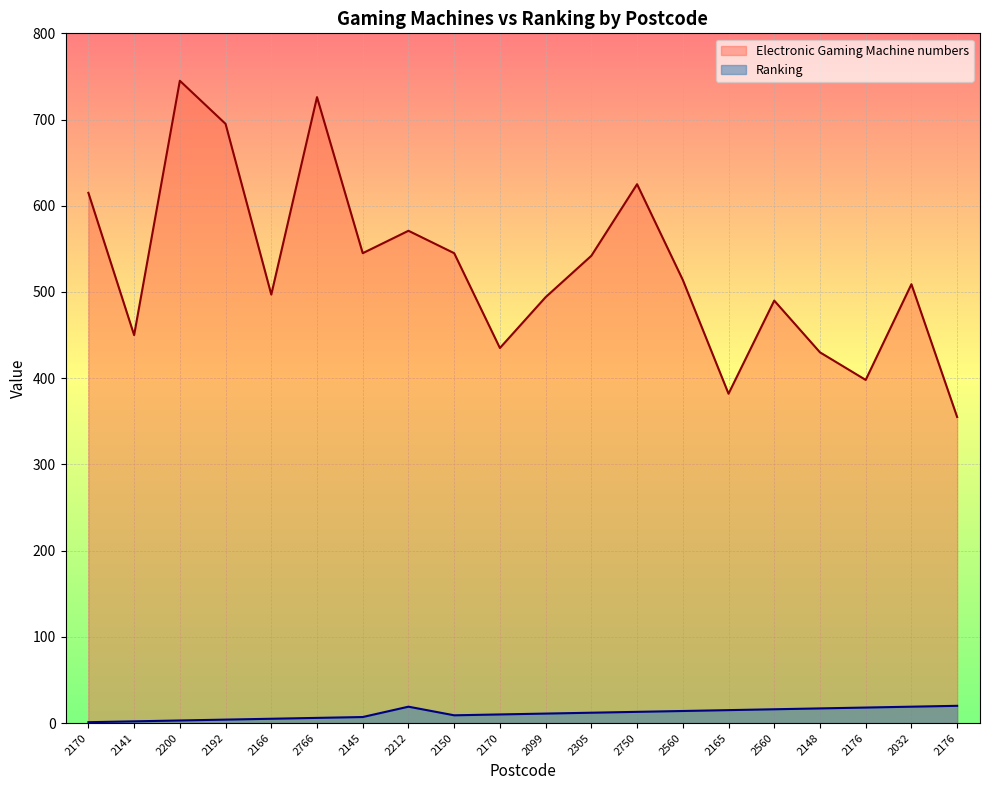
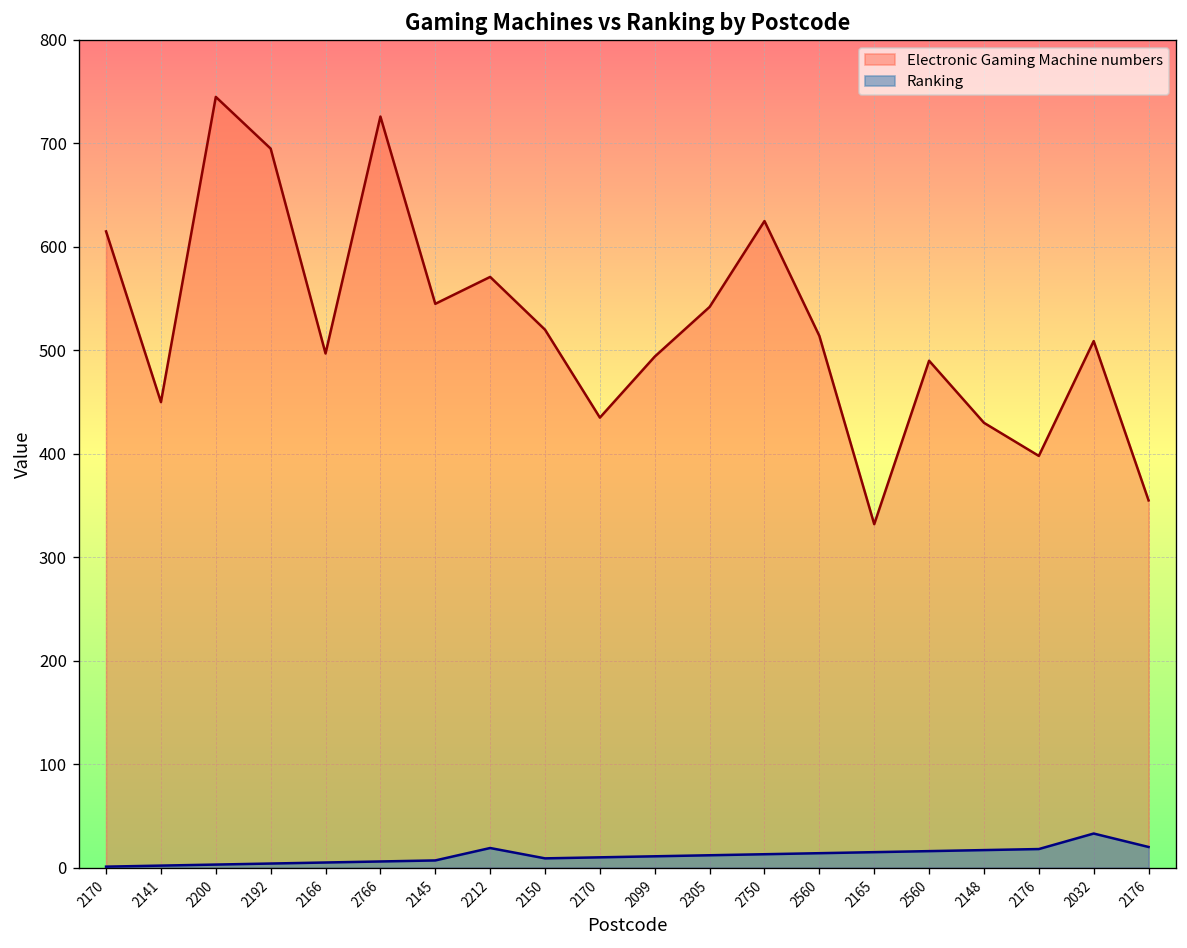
  {
    "Electronic Gaming Machine numbers": {
      "2141": 450,
      "2200": 750,
      "2192": 700,
      "2166": 500,
      "2766": 730,
      "2145": 550,
      "2212": 570,
-     "2150": 550,
+     "2150": 520,
      "2099": 490,
      "2305": 540,
      "2750": 630,
-     "2165": 380,
+     "2165": 330,
      "2148": 430,
      "2032": 510
    },
    "Ranking": {
      "2141": 0,
      "2200": 0,
      "2192": 0,
      "2166": 10,
      "2766": 10,
      "2145": 10,
      "2212": 20,
      "2150": 10,
      "2099": 10,
      "2305": 10,
      "2750": 10,
      "2165": 20,
      "2148": 20,
-     "2032": 20
+     "2032": 30
    }
  }
